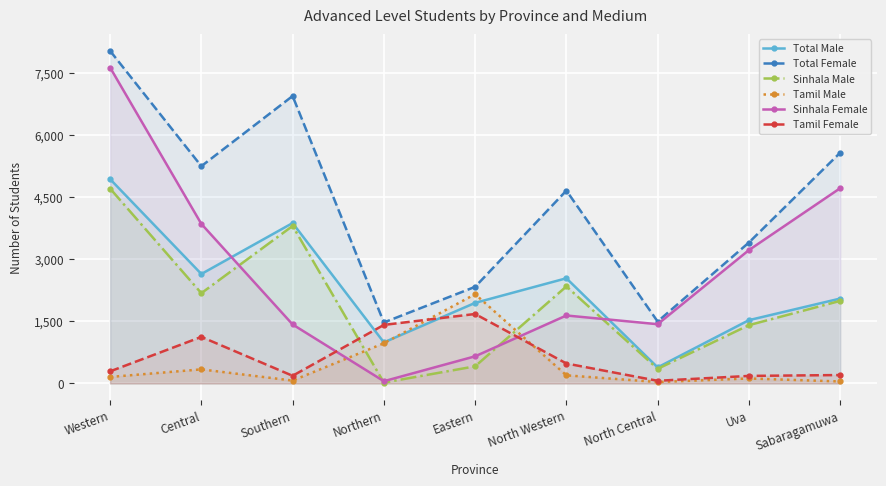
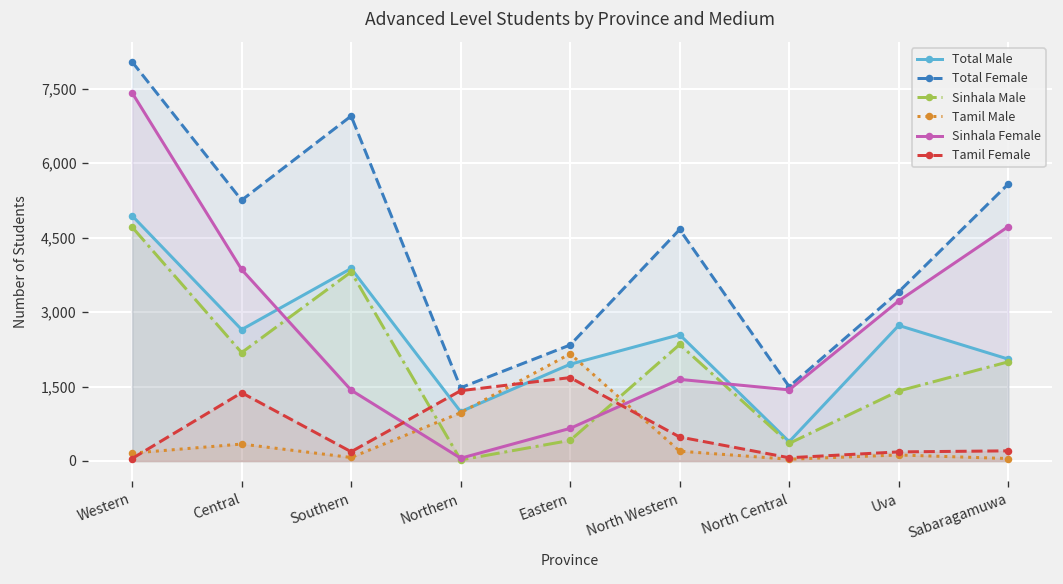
  {
    "Total Male": {
      "Western": "4,900",
      "Central": "2,600",
      "Southern": "3,900",
      "Eastern": "1,900",
      "North Western": "2,500",
-     "Uva": "1,500"
+     "Uva": "2,700"
    },
    "Total Female": {
      "Western": "8,000",
      "Central": "5,300",
      "Southern": "7,000",
      "Eastern": "2,300",
      "North Western": "4,700",
      "North Central": "1,500",
      "Uva": "3,400",
      "Sabaragamuwa": "5,600"
    },
    "Sinhala Male": {
      "Western": "4,700",
      "Central": "2,200",
      "Southern": "3,800",
      "Eastern": "400",
      "North Western": "2,300",
      "Uva": "1,400"
    },
    "Tamil Male": {
      "Western": "200",
      "Central": "300",
      "Southern": "100",
      "Eastern": "2,200",
      "North Western": "200",
      "Sabaragamuwa": "0"
    },
    "Sinhala Female": {
-     "Western": "7,600",
+     "Western": "7,400",
      "Central": "3,900",
      "Southern": "1,400",
      "Eastern": "700",
      "North Western": "1,600",
      "North Central": "1,400",
      "Uva": "3,200",
      "Sabaragamuwa": "4,700"
    },
    "Tamil Female": {
-     "Western": "300",
-     "Central": "1,100",
+     "Western": "0",
+     "Central": "1,400",
      "Southern": "200",
      "Eastern": "1,700",
      "North Western": "500",
      "Sabaragamuwa": "200"
    }
  }
